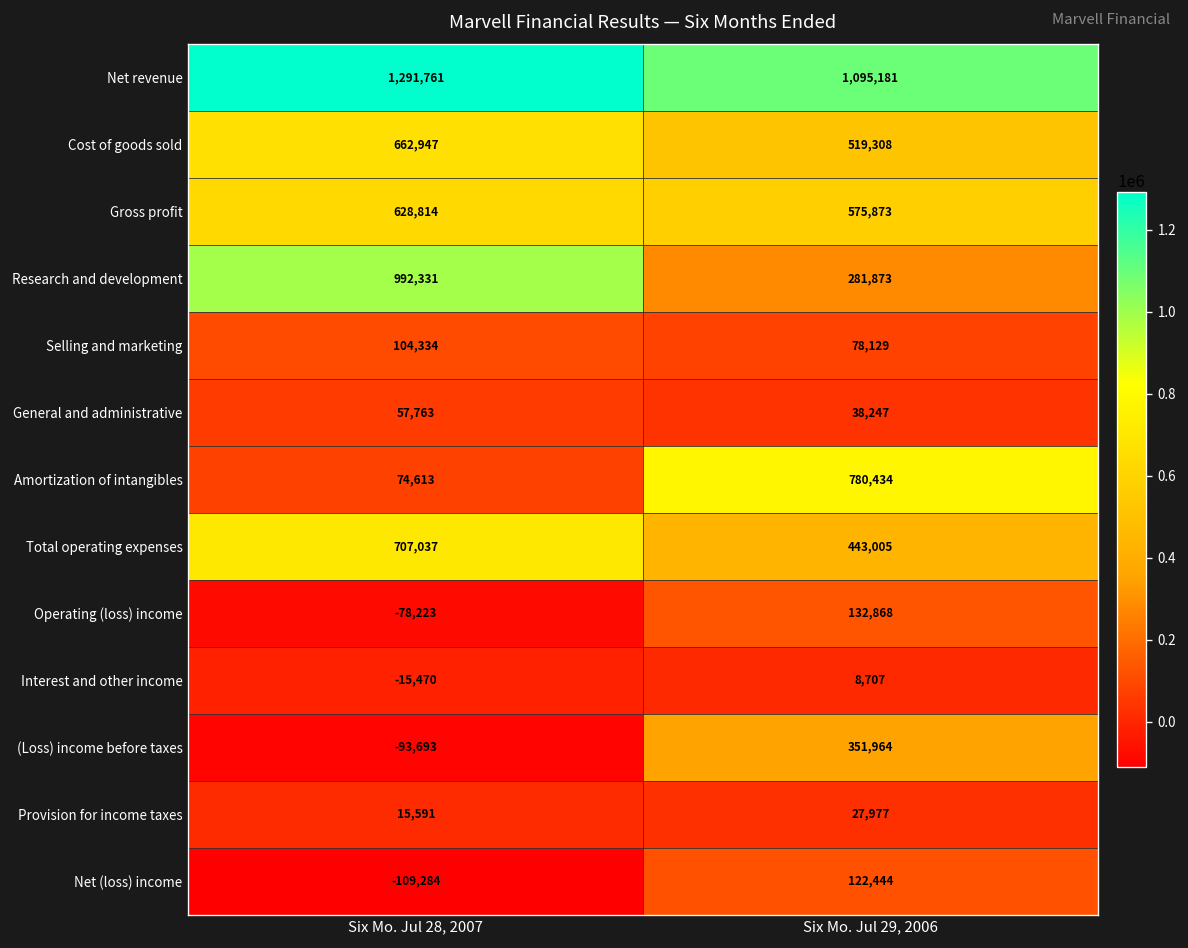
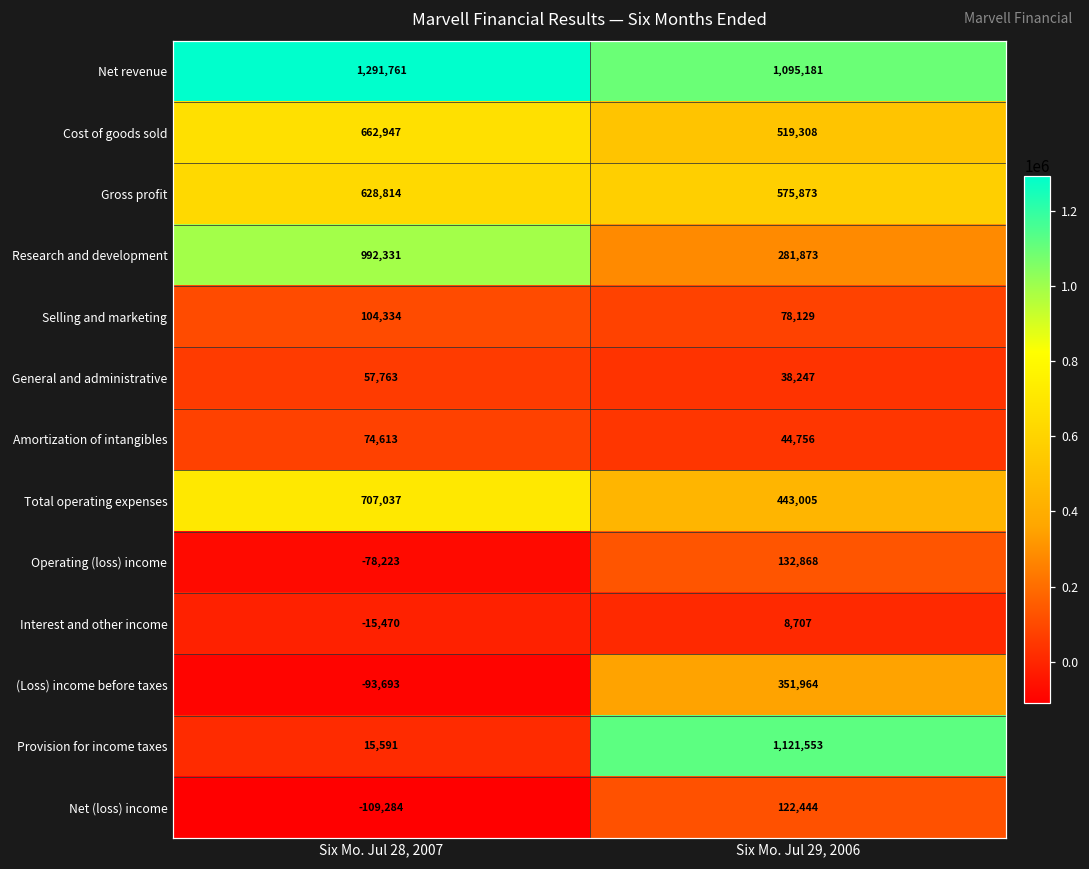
  {
    "Net revenue": {
      "Six Mo. Jul 28, 2007": "1,291,761",
      "Six Mo. Jul 29, 2006": "1,095,181"
    },
    "Cost of goods sold": {
      "Six Mo. Jul 28, 2007": "662,947",
      "Six Mo. Jul 29, 2006": "519,308"
    },
    "Gross profit": {
      "Six Mo. Jul 28, 2007": "628,814",
      "Six Mo. Jul 29, 2006": "575,873"
    },
    "Research and development": {
      "Six Mo. Jul 28, 2007": "992,331",
      "Six Mo. Jul 29, 2006": "281,873"
    },
    "Selling and marketing": {
      "Six Mo. Jul 28, 2007": "104,334",
      "Six Mo. Jul 29, 2006": "78,129"
    },
    "General and administrative": {
      "Six Mo. Jul 28, 2007": "57,763",
      "Six Mo. Jul 29, 2006": "38,247"
    },
    "Amortization of intangibles": {
      "Six Mo. Jul 28, 2007": "74,613",
-     "Six Mo. Jul 29, 2006": "780,434"
+     "Six Mo. Jul 29, 2006": "44,756"
    },
    "Total operating expenses": {
      "Six Mo. Jul 28, 2007": "707,037",
      "Six Mo. Jul 29, 2006": "443,005"
    },
    "Operating (loss) income": {
      "Six Mo. Jul 28, 2007": "-78,223",
      "Six Mo. Jul 29, 2006": "132,868"
    },
    "Interest and other income": {
      "Six Mo. Jul 28, 2007": "-15,470",
      "Six Mo. Jul 29, 2006": "8,707"
    },
    "(Loss) income before taxes": {
      "Six Mo. Jul 28, 2007": "-93,693",
      "Six Mo. Jul 29, 2006": "351,964"
    },
    "Provision for income taxes": {
      "Six Mo. Jul 28, 2007": "15,591",
-     "Six Mo. Jul 29, 2006": "27,977"
+     "Six Mo. Jul 29, 2006": "1,121,553"
    },
    "Net (loss) income": {
      "Six Mo. Jul 28, 2007": "-109,284",
      "Six Mo. Jul 29, 2006": "122,444"
    }
  }
